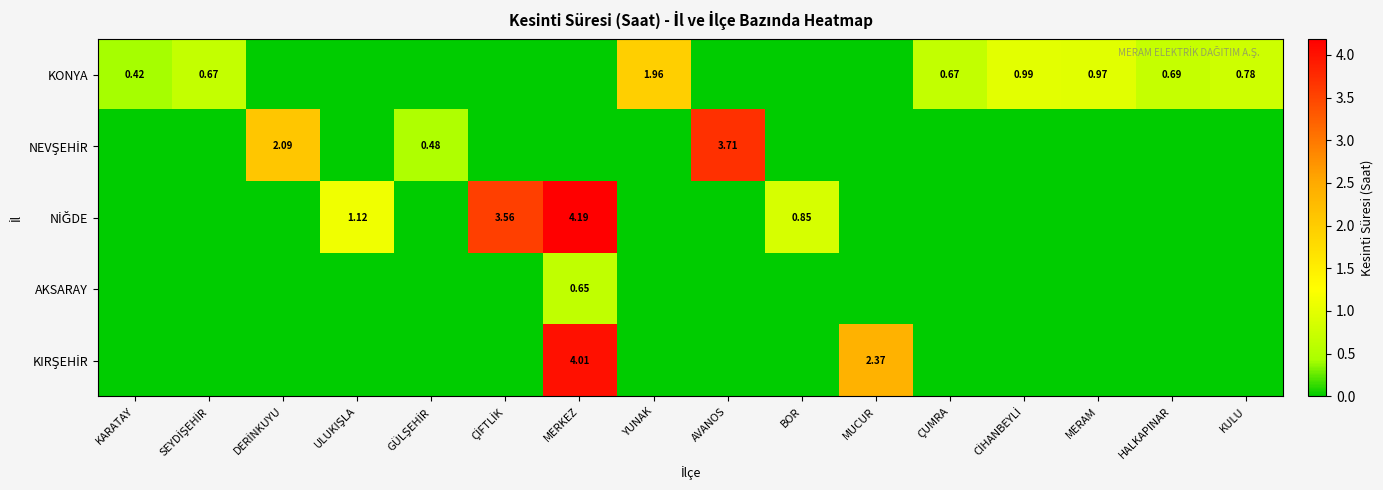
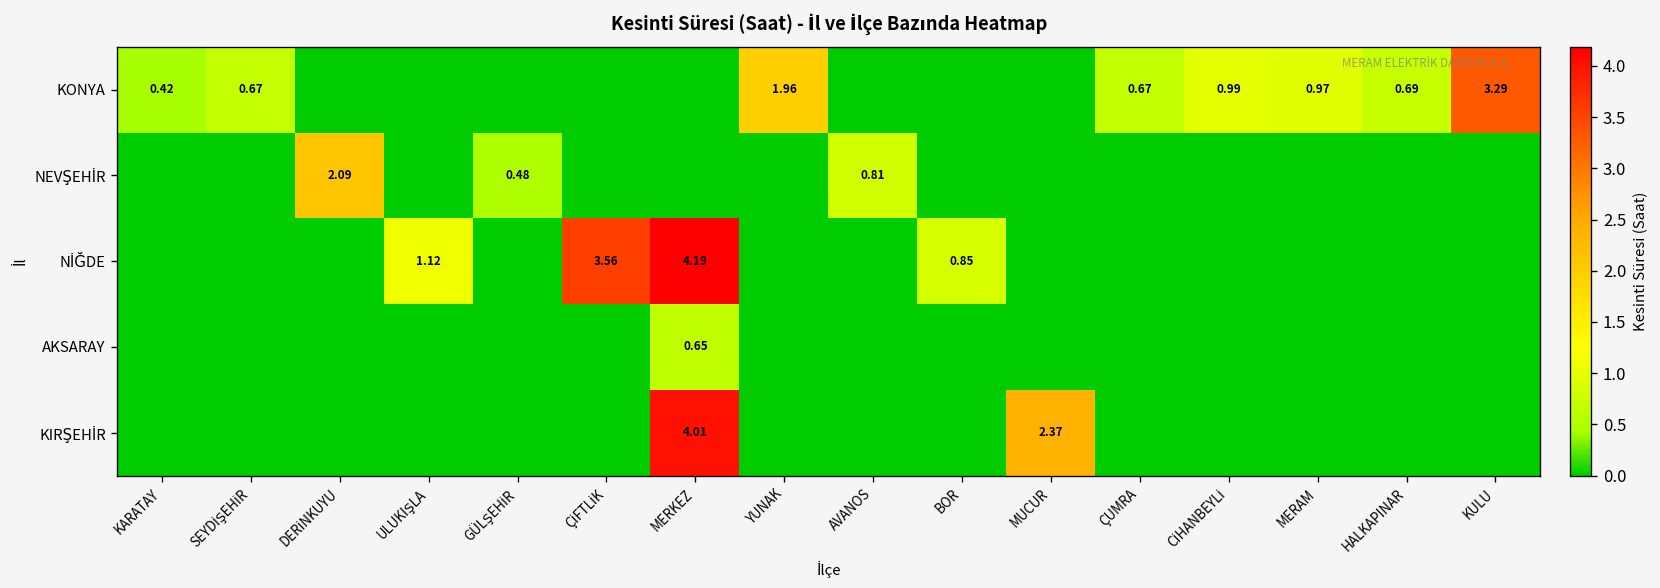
  {
    "KONYA": {
      "KARATAY": 0.42,
      "SEYDİŞEHİR": 0.67,
      "YUNAK": 1.96,
      "ÇUMRA": 0.67,
      "CİHANBEYLİ": 0.99,
      "MERAM": 0.97,
-     "KULU": 0.78
+     "KULU": 3.29
    },
    "NEVŞEHİR": {
      "DERİNKUYU": 2.09,
      "GÜLŞEHİR": 0.48,
-     "AVANOS": 3.71
+     "AVANOS": 0.81
    },
    "NİĞDE": {
      "ULUKIŞLA": 1.12,
      "ÇİFTLİK": 3.56,
      "MERKEZ": 4.19,
      "BOR": 0.85
    },
    "AKSARAY": {
      "MERKEZ": 0.65
    },
    "KIRŞEHİR": {
      "MERKEZ": 4.01,
      "MUCUR": 2.37
    }
  }
